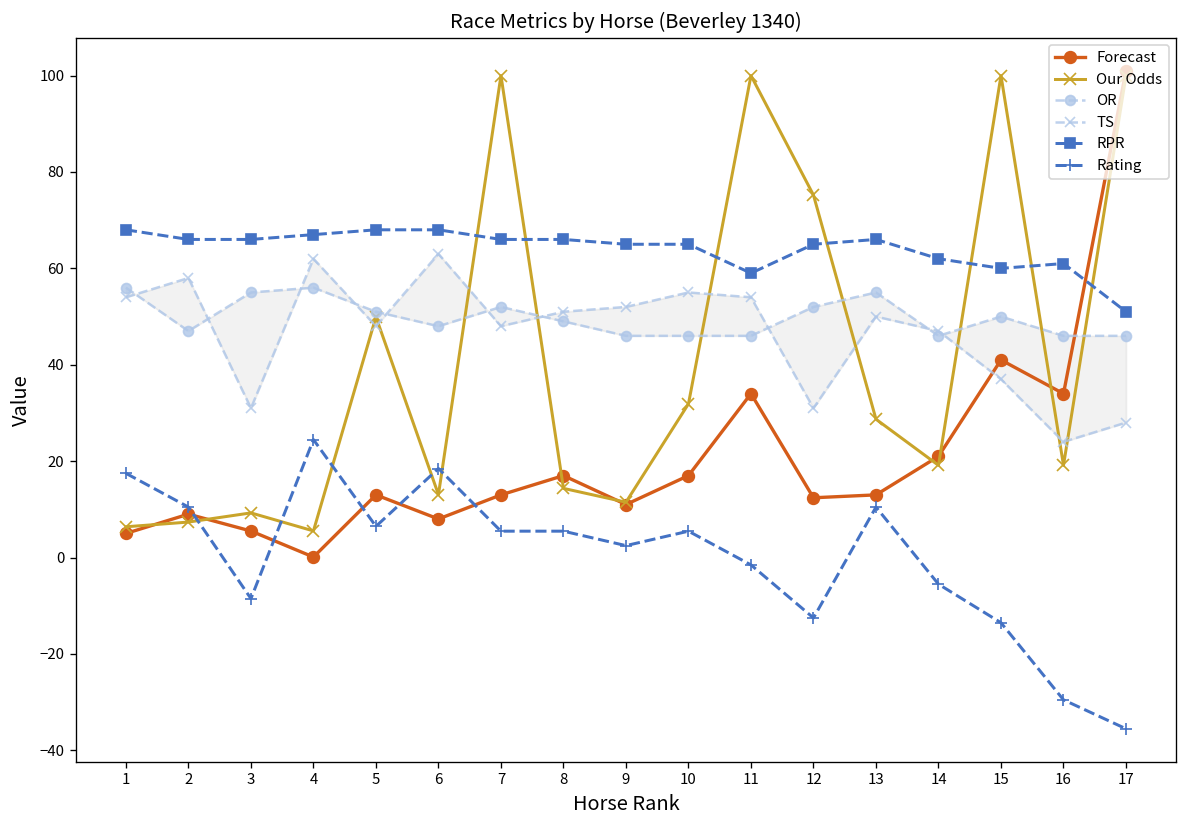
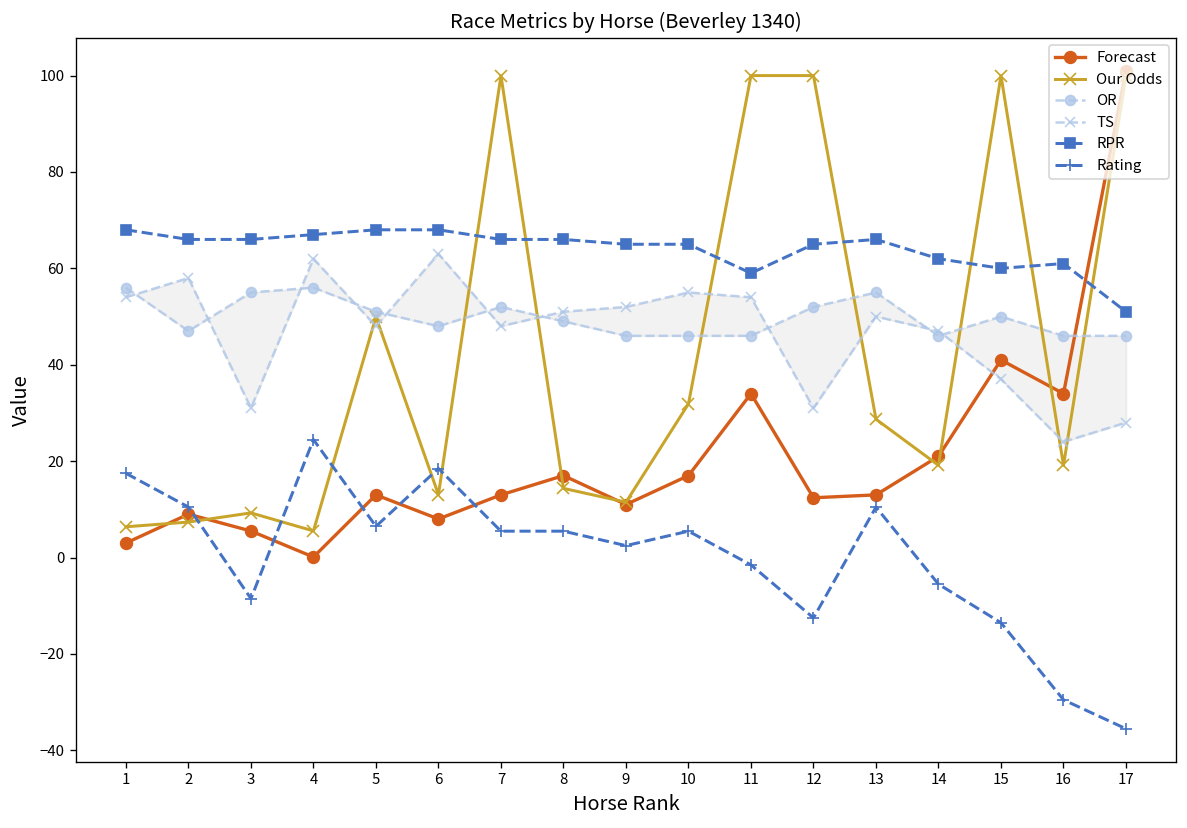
  {
    "Forecast": {
-     "1": 5,
+     "1": 3,
      "2": 9,
      "3": 6,
      "4": 0,
      "5": 13,
      "6": 8,
      "7": 13,
      "8": 17,
      "10": 17,
      "11": 34,
      "12": 12,
      "13": 13,
      "14": 21,
      "15": 41,
      "16": 34
    },
    "Our Odds": {
      "1": 6,
      "2": 7,
      "3": 9,
      "4": 6,
      "5": 50,
      "6": 13,
      "7": 100,
      "8": 14,
      "10": 32,
      "11": 100,
-     "12": 75,
+     "12": 100,
      "13": 29,
      "14": 19,
      "15": 100,
      "16": 19
    }
  }
